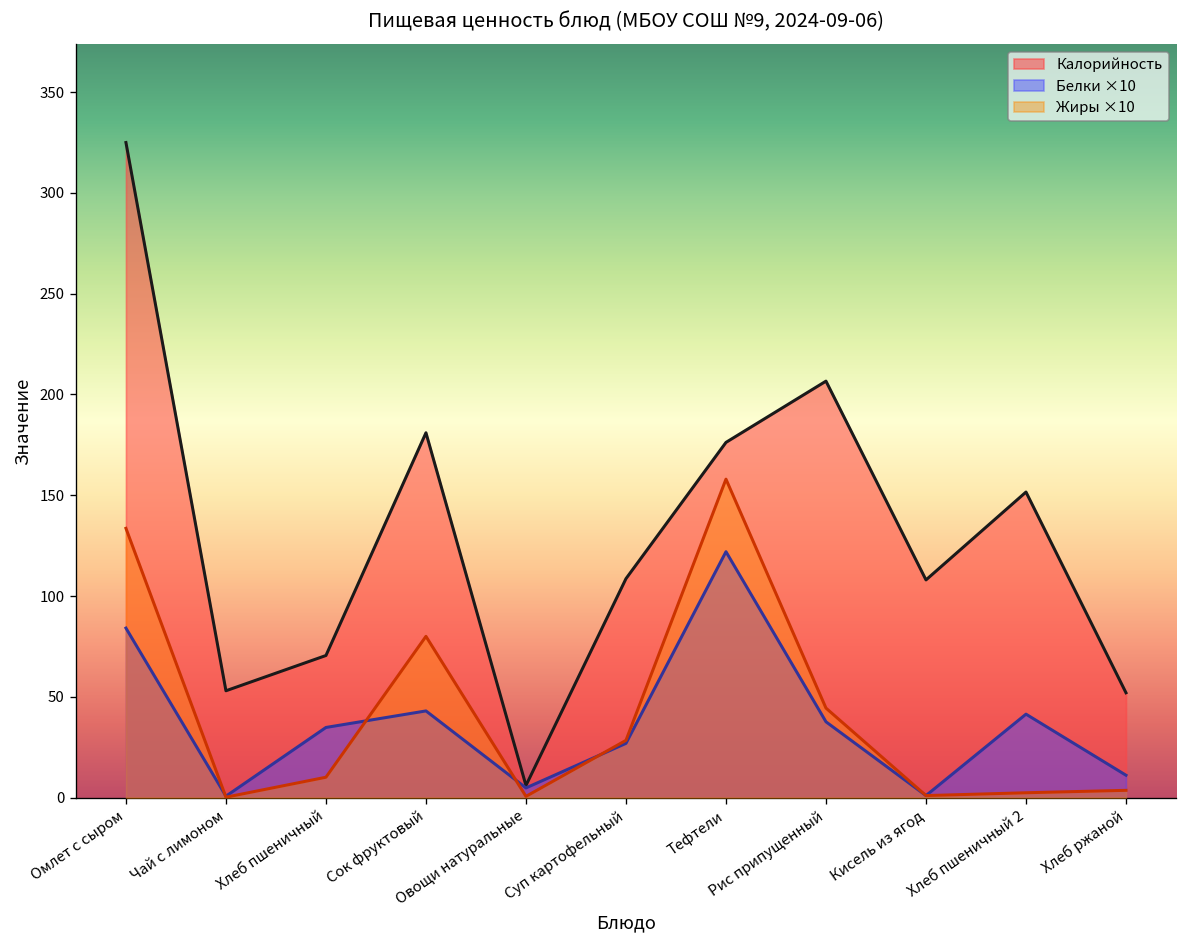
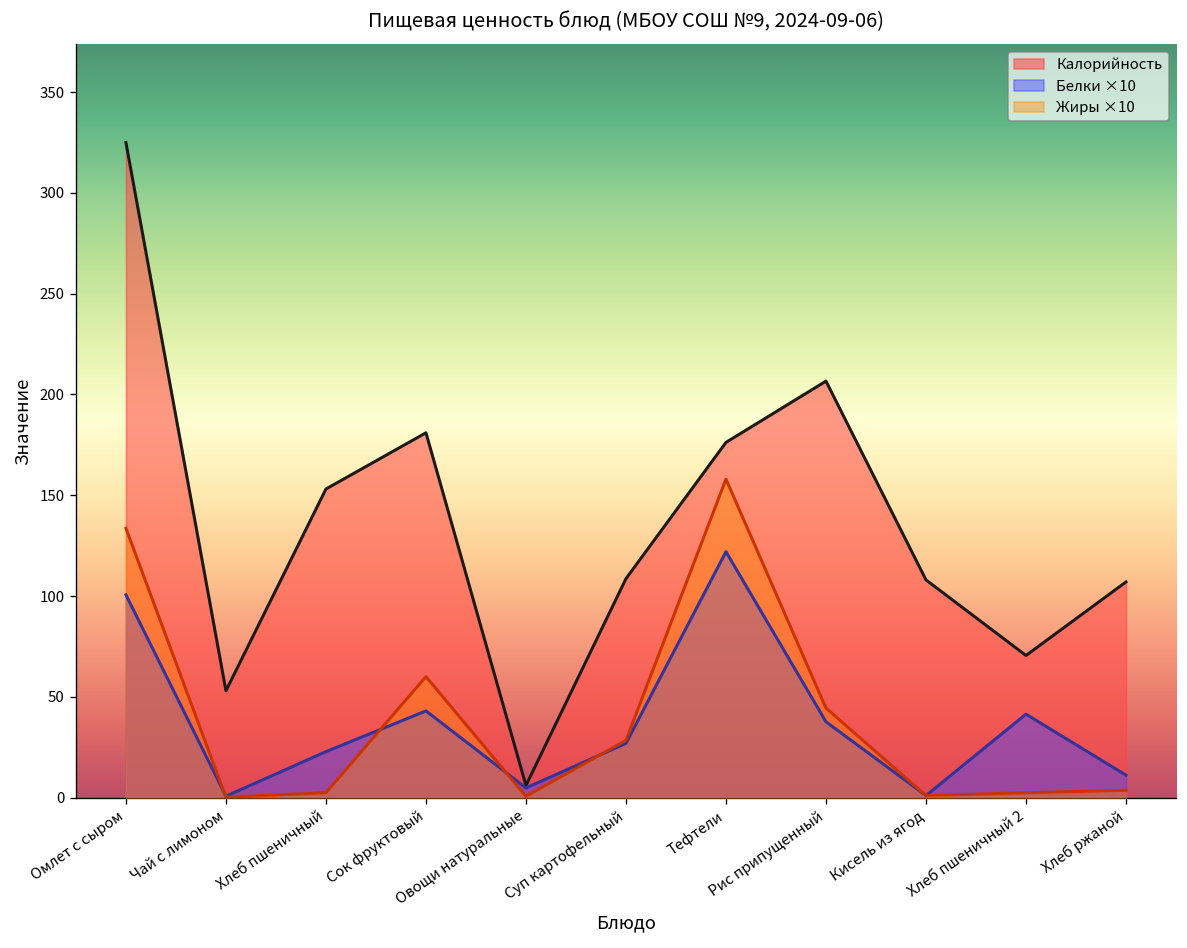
  {
    "Калорийность": {
      "Омлет с сыром": 325,
      "Чай с лимоном": 53,
-     "Хлеб пшеничный": 71,
+     "Хлеб пшеничный": 153,
      "Сок фруктовый": 181,
      "Суп картофельный": 109,
      "Тефтели": 176,
      "Рис припущенный": 207,
      "Кисель из ягод": 108,
-     "Хлеб пшеничный 2": 152,
-     "Хлеб ржаной": 52
+     "Хлеб пшеничный 2": 71,
+     "Хлеб ржаной": 107
    },
    "Белки ×10": {
-     "Омлет с сыром": 84,
-     "Хлеб пшеничный": 35,
+     "Омлет с сыром": 101,
+     "Хлеб пшеничный": 23,
      "Сок фруктовый": 43,
      "Тефтели": 122,
      "Рис припущенный": 38,
      "Хлеб пшеничный 2": 41,
      "Хлеб ржаной": 11
    },
    "Жиры ×10": {
      "Омлет с сыром": 134,
-     "Хлеб пшеничный": 10,
-     "Сок фруктовый": 80,
+     "Хлеб пшеничный": 2,
+     "Сок фруктовый": 60,
      "Овощи натуральные": 1,
      "Тефтели": 158,
      "Рис припущенный": 44,
      "Хлеб пшеничный 2": 2,
      "Хлеб ржаной": 4
    }
  }
